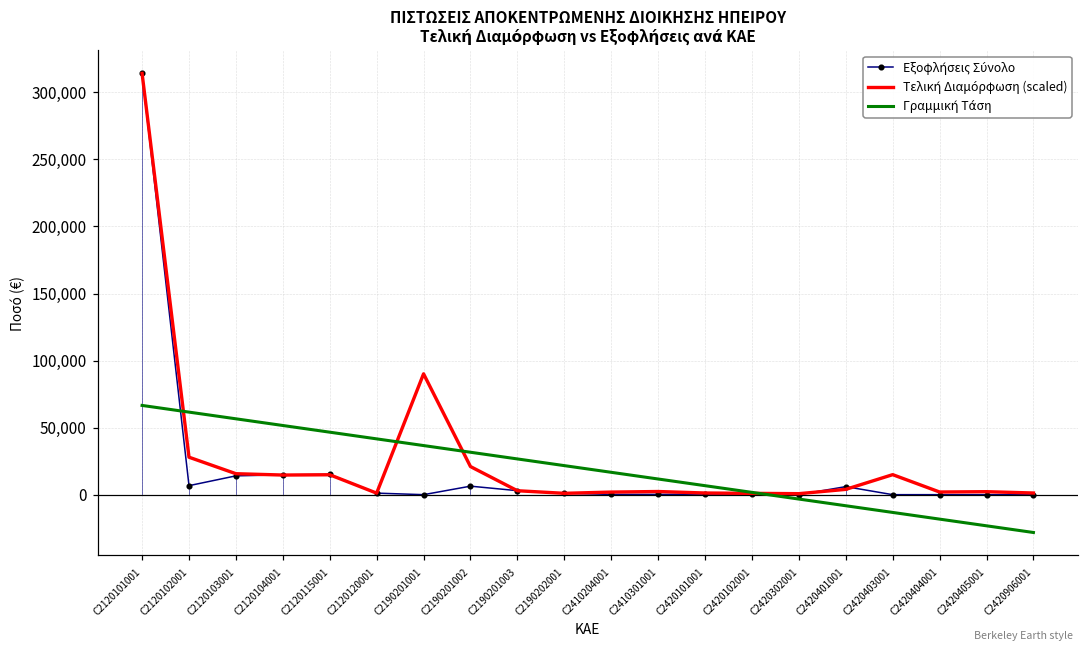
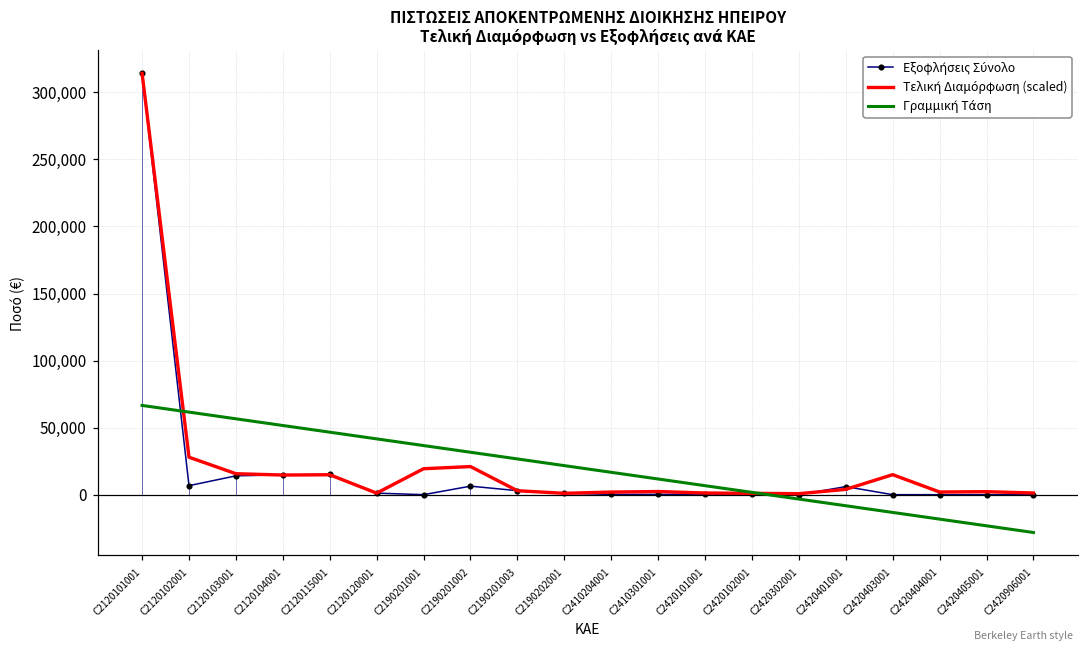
  {
    "Τελική Διαμόρφωση (scaled)": {
      "C2120102001": "28,000",
-     "C2190201001": "90,000",
+     "C2190201001": "19,000",
      "C2190201002": "21,000",
      "C2410301001": "2,000",
      "C2420403001": "15,000",
      "C2420405001": "2,000"
    },
    "Γραμμική Τάση": {
      "C2120101001": "67,000",
      "C2120102001": "62,000",
      "C2120103001": "57,000",
      "C2120104001": "52,000",
      "C2120115001": "47,000",
      "C2120120001": "42,000",
      "C2190201001": "37,000",
      "C2190201002": "32,000",
      "C2190201003": "27,000",
      "C2190202001": "22,000",
      "C2410204001": "17,000",
      "C2410301001": "12,000",
      "C2420101001": "7,000",
      "C2420302001": "-3,000",
      "C2420401001": "-8,000",
      "C2420403001": "-13,000",
      "C2420404001": "-18,000",
      "C2420405001": "-23,000",
      "C2420906001": "-28,000"
    }
  }
